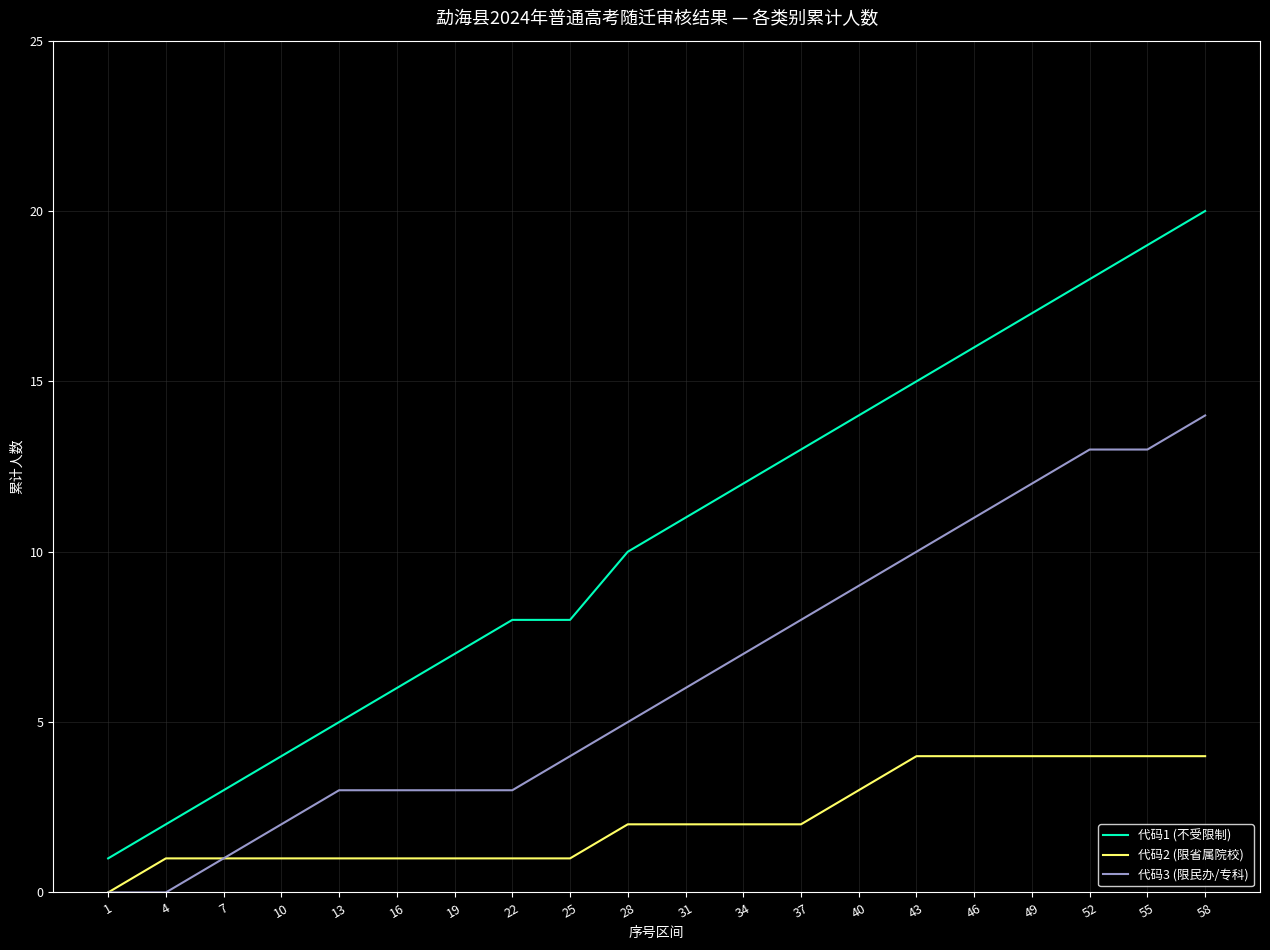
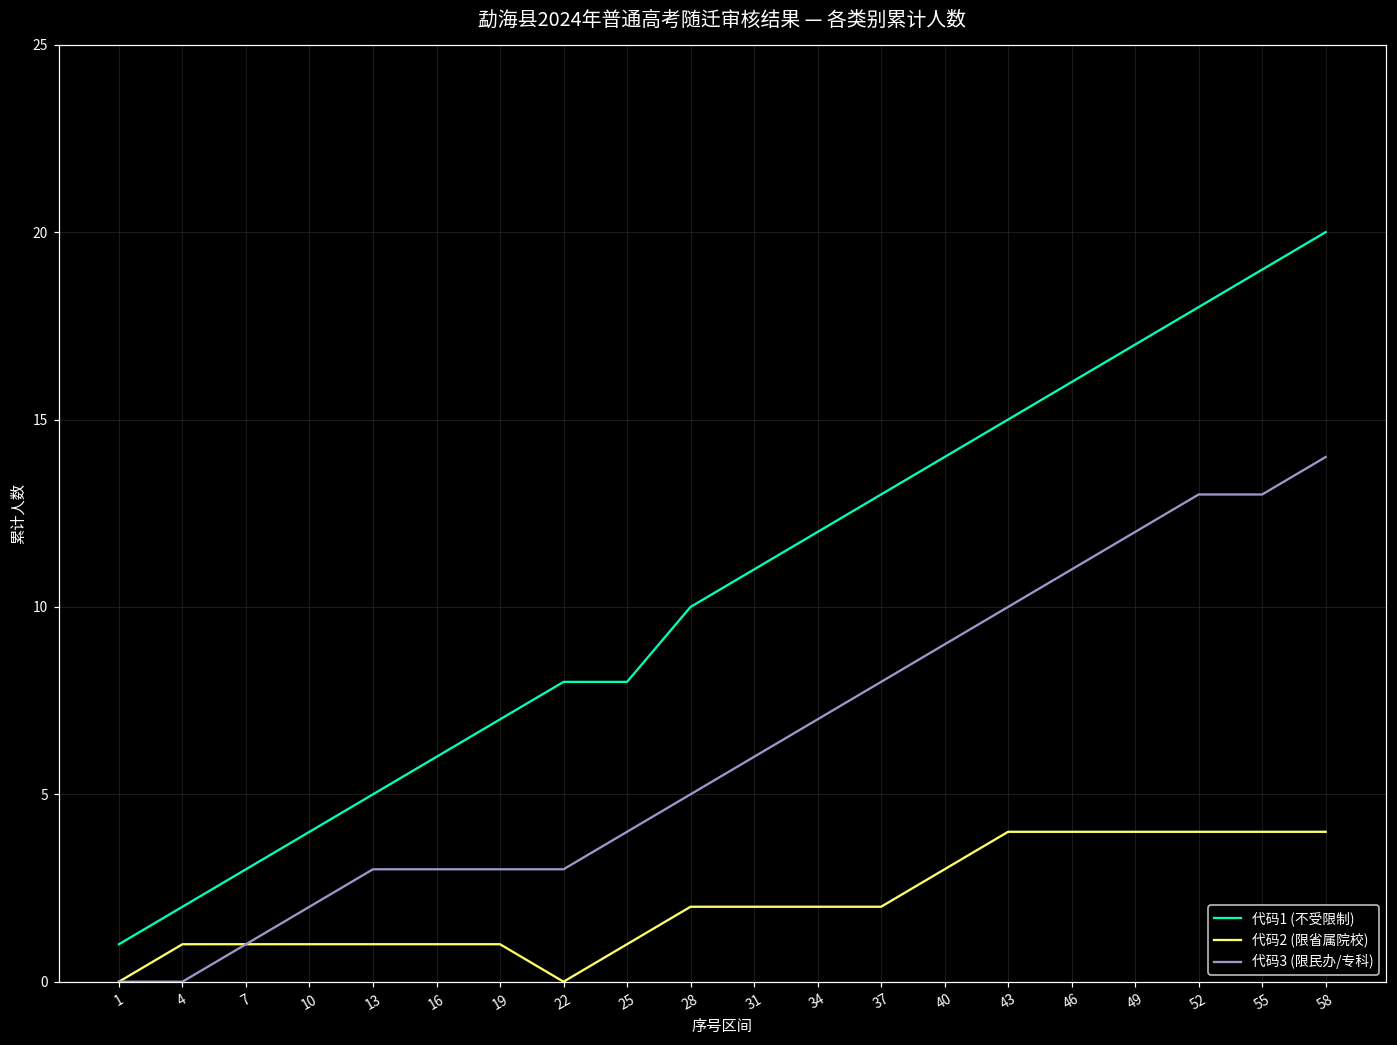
  {
    "代码1 (不受限制)": {
      "1": 1,
      "4": 2,
      "7": 3,
      "10": 4,
      "13": 5,
      "16": 6,
      "19": 7,
      "22": 8,
      "25": 8,
      "28": 10,
      "31": 11,
      "34": 12,
      "37": 13,
      "40": 14,
      "43": 15,
      "46": 16,
      "49": 17,
      "52": 18,
      "55": 19,
      "58": 20
    },
    "代码2 (限省属院校)": {
      "4": 1,
      "10": 1,
      "13": 1,
      "16": 1,
      "19": 1,
-     "22": 1,
+     "22": 0,
      "25": 1,
      "28": 2,
      "31": 2,
      "34": 2,
      "37": 2,
      "40": 3,
      "43": 4,
      "46": 4,
      "49": 4,
      "52": 4,
      "55": 4,
      "58": 4
    },
    "代码3 (限民办/专科)": {
      "4": 0,
      "10": 2,
      "13": 3,
      "16": 3,
      "19": 3,
      "22": 3,
      "25": 4,
      "28": 5,
      "31": 6,
      "34": 7,
      "37": 8,
      "40": 9,
      "43": 10,
      "46": 11,
      "49": 12,
      "52": 13,
      "55": 13,
      "58": 14
    }
  }
